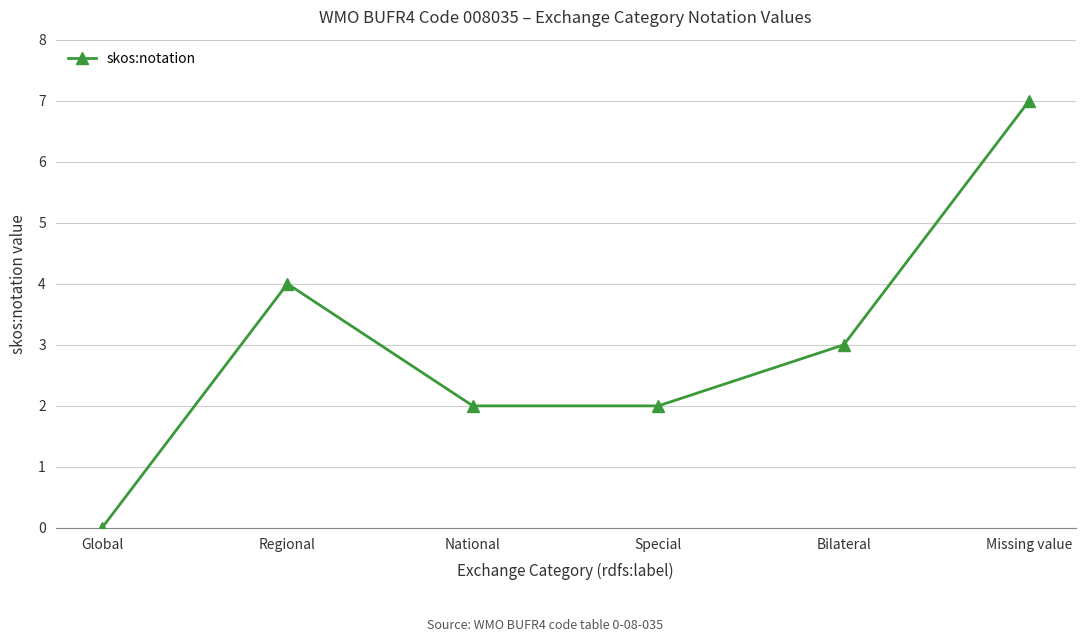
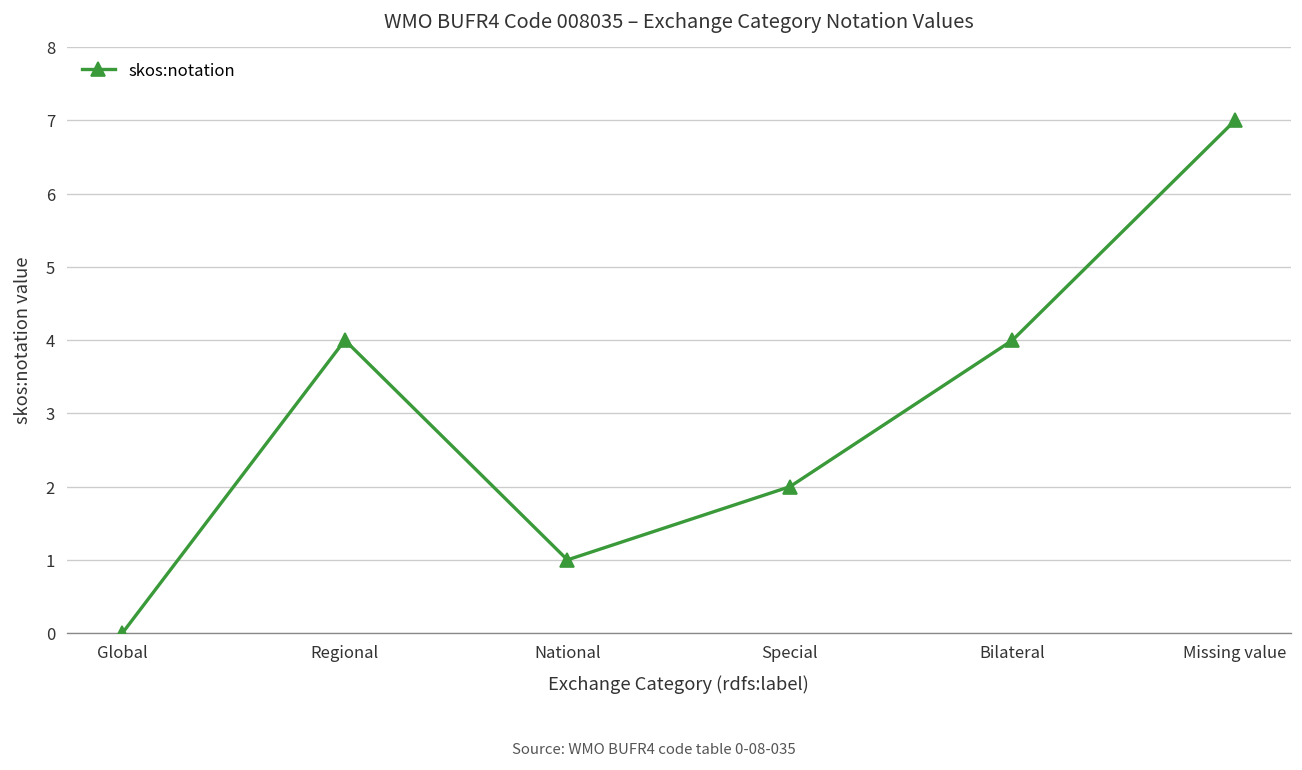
  {
    "Global": 0,
    "Regional": 4,
-   "National": 2,
+   "National": 1,
    "Special": 2,
-   "Bilateral": 3,
+   "Bilateral": 4,
    "Missing value": 7
  }
